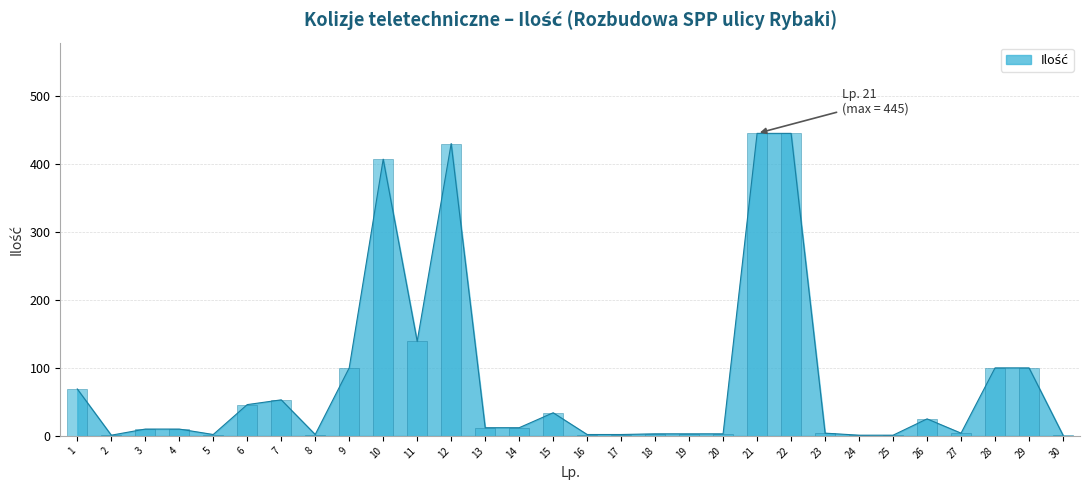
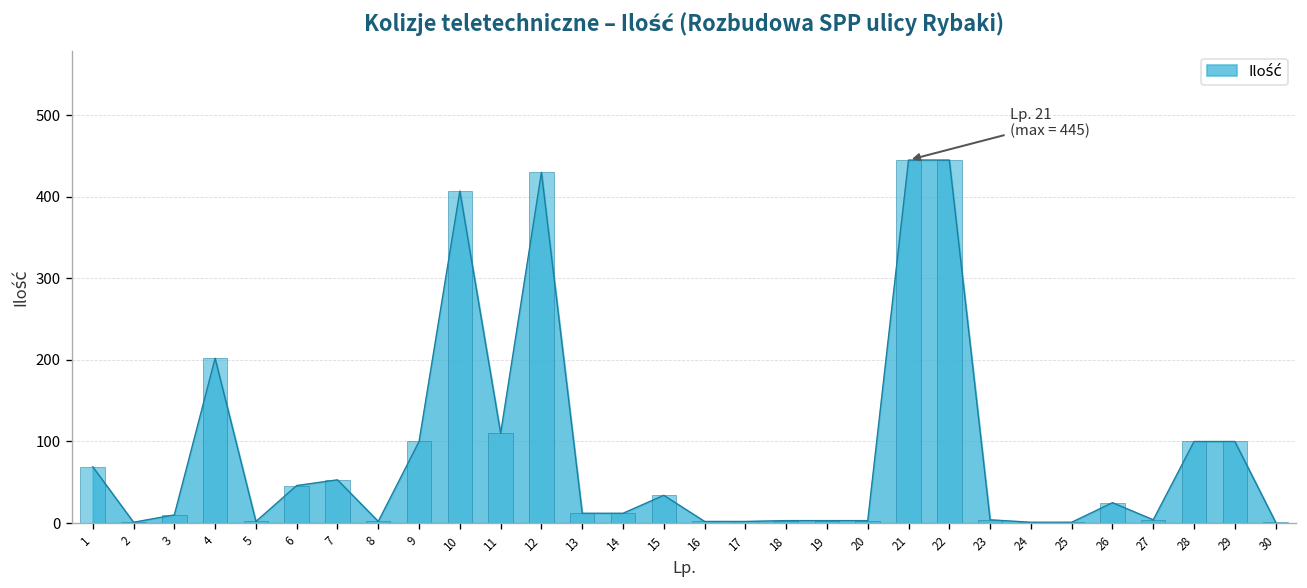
  {
    "1": 70,
    "2": 0,
    "3": 10,
-   "4": 10,
+   "4": 200,
    "5": 0,
    "6": 50,
    "7": 50,
    "8": 0,
    "9": 100,
    "10": 410,
-   "11": 140,
+   "11": 110,
    "12": 430,
    "13": 10,
    "14": 10,
    "15": 30,
    "16": 0,
    "17": 0,
    "18": 0,
    "19": 0,
    "20": 0,
    "21": 450,
    "23": 0,
    "24": 0,
    "25": 0,
    "26": 30,
    "27": 0,
    "28": 100,
    "29": 100,
    "30": 0
  }
